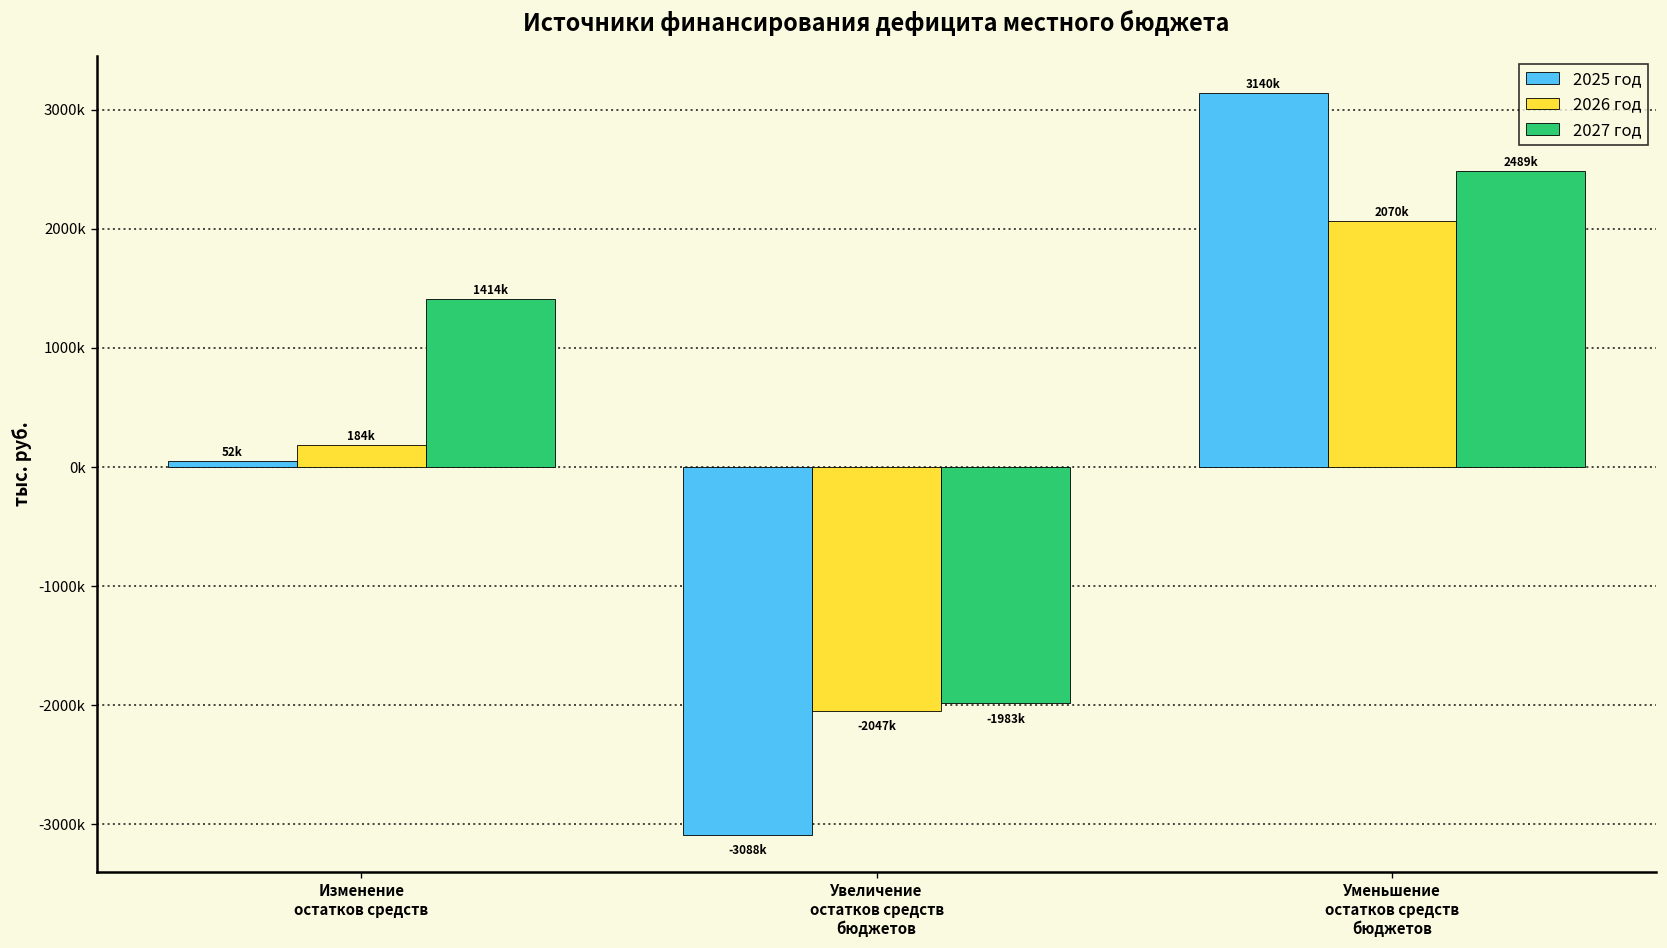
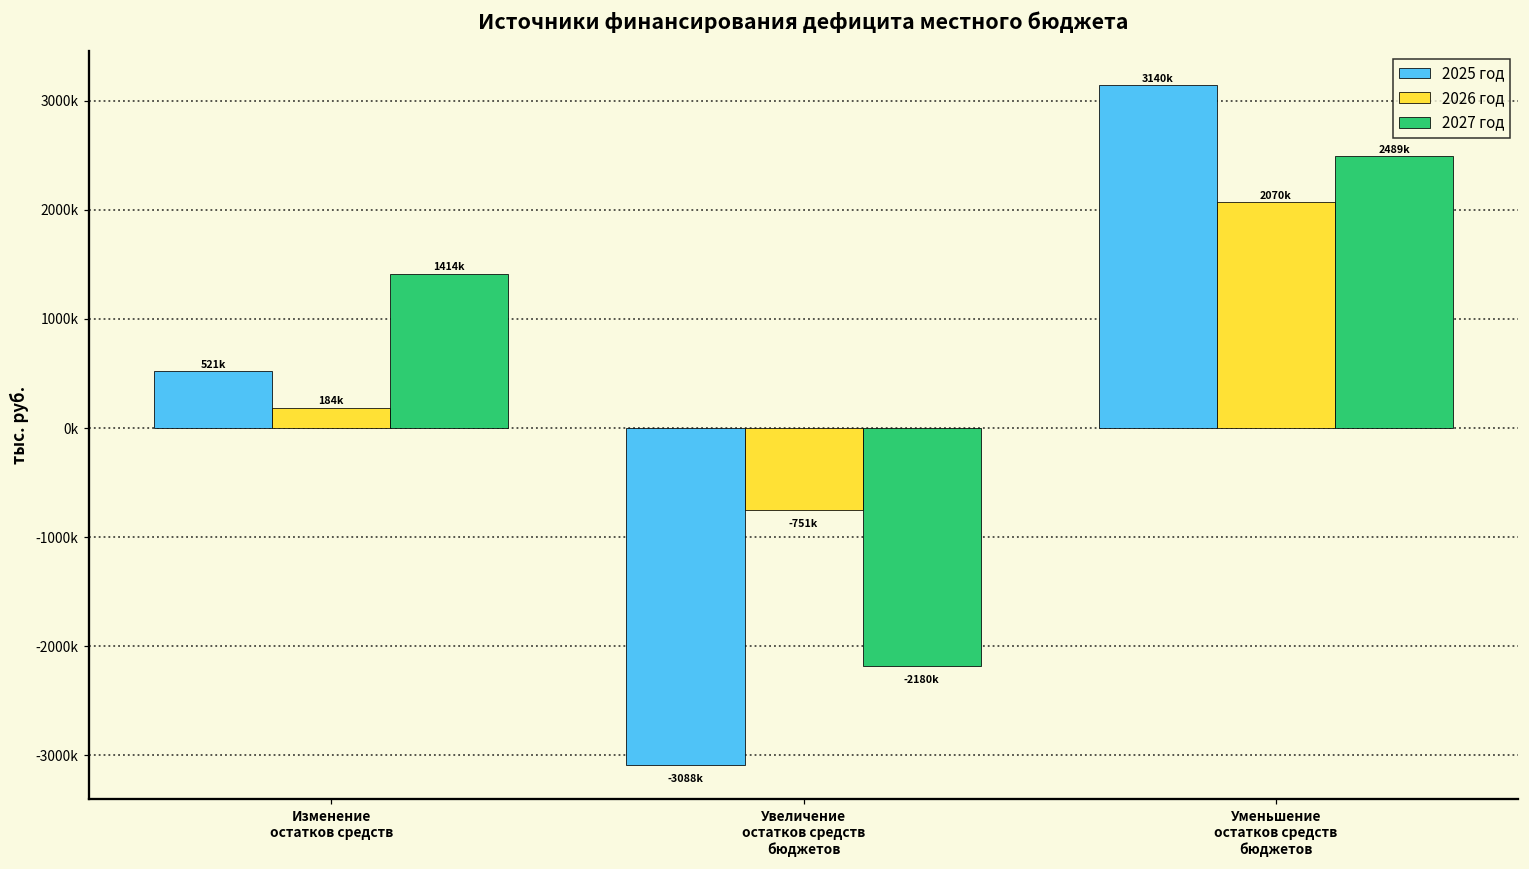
  {
    "2025 год": {
-     "Изменение остатков средств": "52k",
+     "Изменение остатков средств": "521k",
      "Увеличение остатков средств бюджетов": "-3088k",
      "Уменьшение остатков средств бюджетов": "3140k"
    },
    "2026 год": {
      "Изменение остатков средств": "184k",
-     "Увеличение остатков средств бюджетов": "-2047k",
+     "Увеличение остатков средств бюджетов": "-751k",
      "Уменьшение остатков средств бюджетов": "2070k"
    },
    "2027 год": {
      "Изменение остатков средств": "1414k",
-     "Увеличение остатков средств бюджетов": "-1983k",
+     "Увеличение остатков средств бюджетов": "-2180k",
      "Уменьшение остатков средств бюджетов": "2489k"
    }
  }
